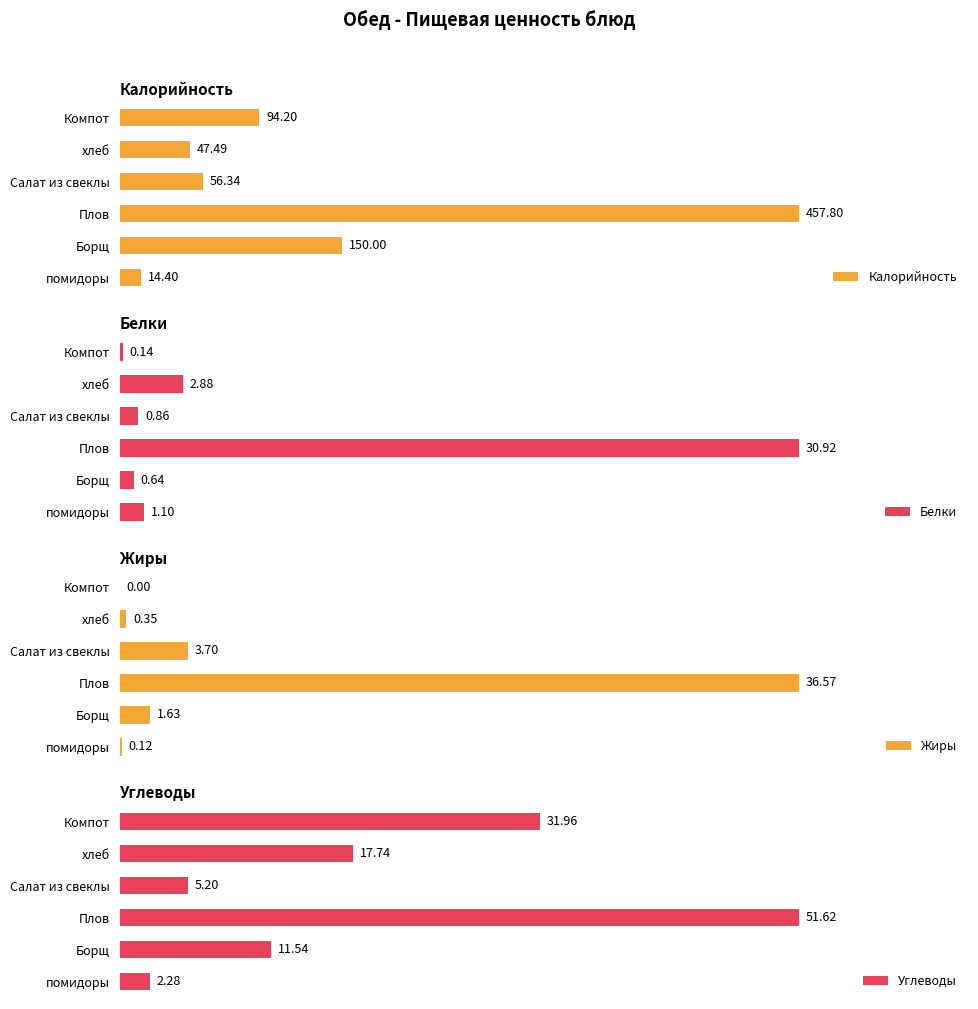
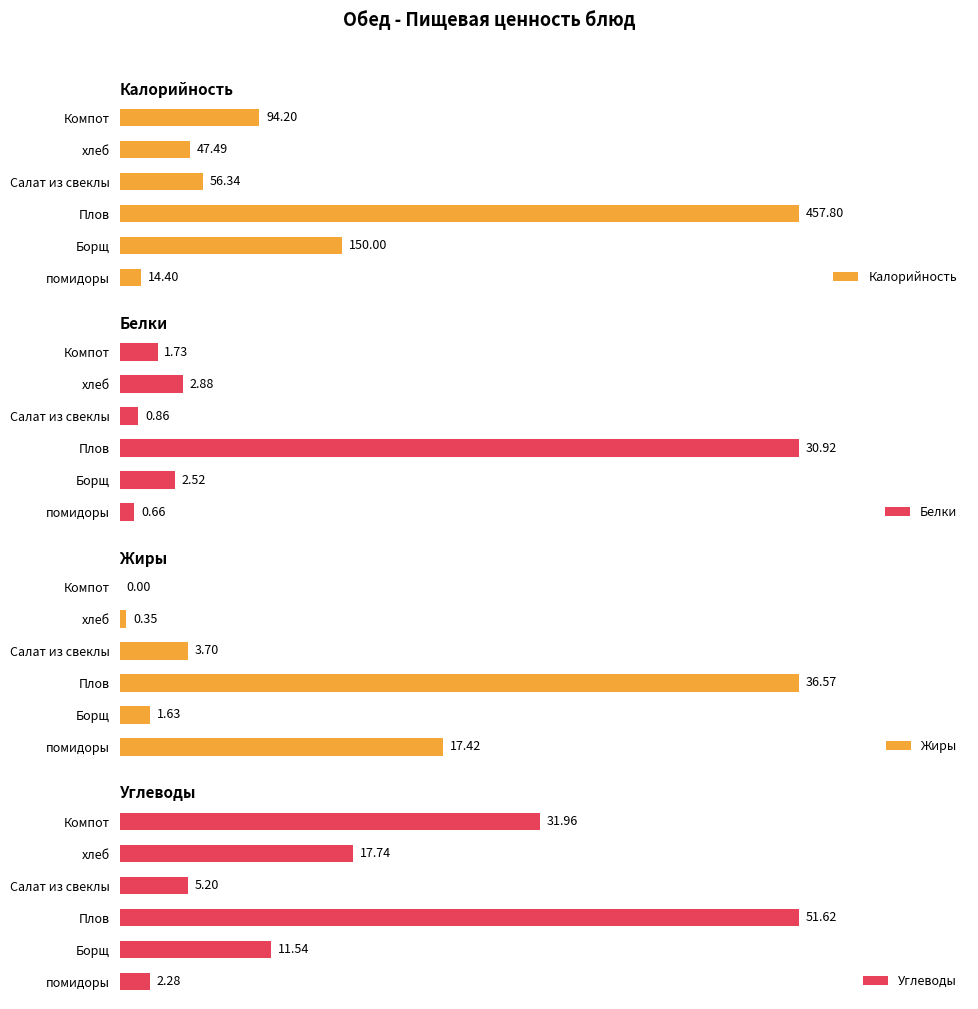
  {
    "Калорийность": {
      "Компот": 94.20,
      "хлеб": 47.49,
      "Салат из свеклы": 56.34,
      "Плов": 457.80,
      "Борщ": 150.00,
      "помидоры": 14.40
    },
    "Белки": {
-     "Компот": 0.14,
+     "Компот": 1.73,
      "хлеб": 2.88,
      "Салат из свеклы": 0.86,
      "Плов": 30.92,
-     "Борщ": 0.64,
-     "помидоры": 1.10
+     "Борщ": 2.52,
+     "помидоры": 0.66
    },
    "Жиры": {
      "Компот": 0.00,
      "хлеб": 0.35,
      "Салат из свеклы": 3.70,
      "Плов": 36.57,
      "Борщ": 1.63,
-     "помидоры": 0.12
+     "помидоры": 17.42
    },
    "Углеводы": {
      "Компот": 31.96,
      "хлеб": 17.74,
      "Салат из свеклы": 5.20,
      "Плов": 51.62,
      "Борщ": 11.54,
      "помидоры": 2.28
    }
  }
